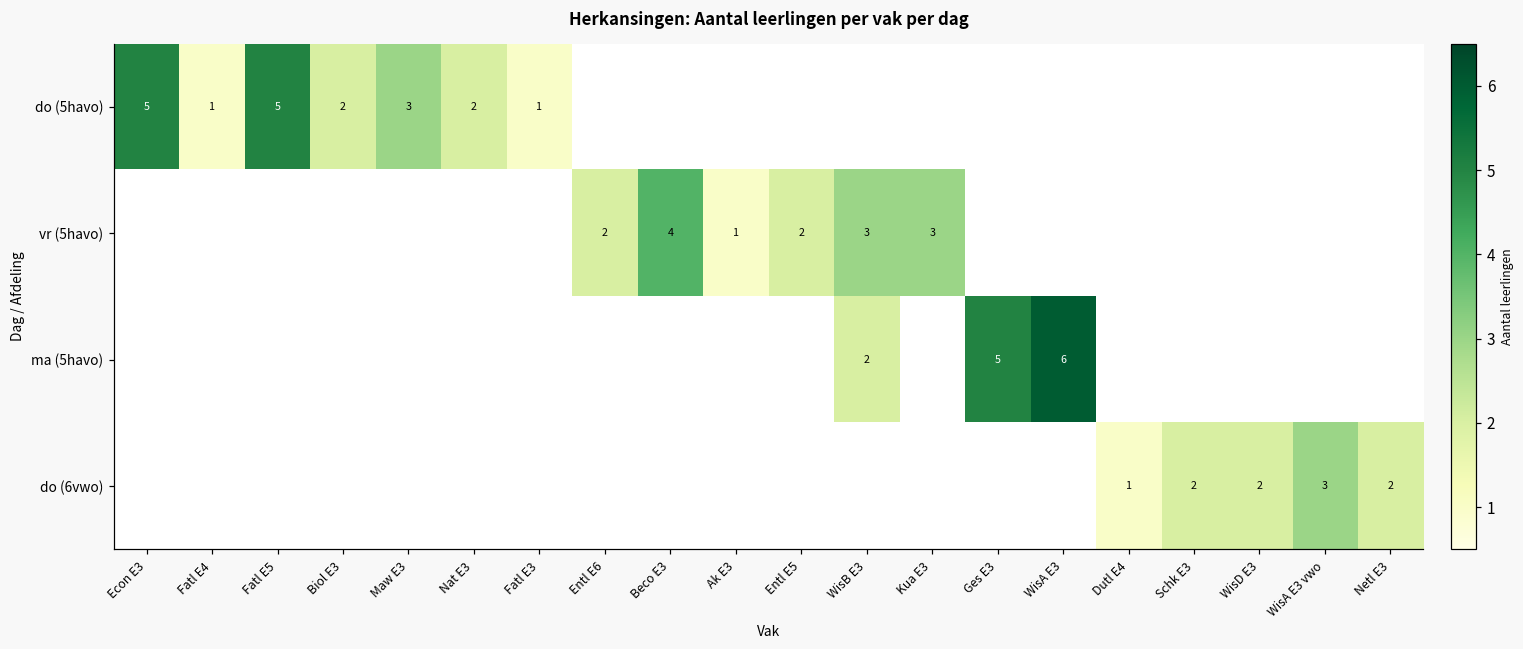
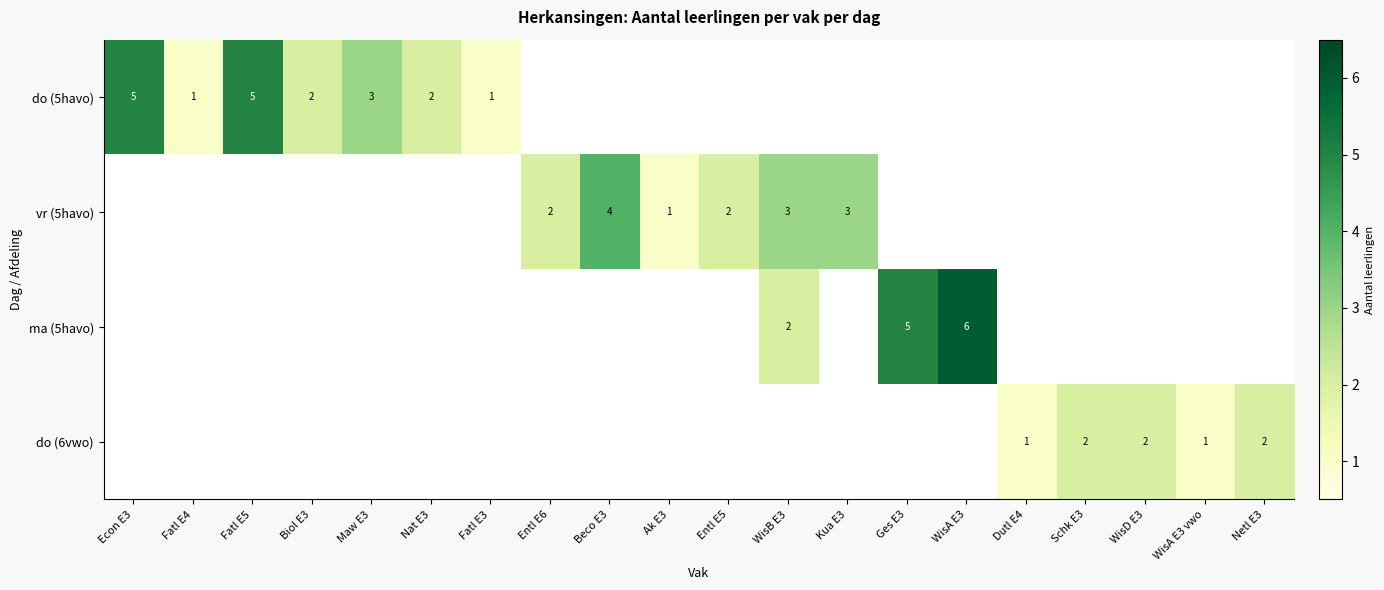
  {
    "do (5havo)": {
      "Econ E3": 5,
      "Fatl E4": 1,
      "Fatl E5": 5,
      "Biol E3": 2,
      "Maw E3": 3,
      "Nat E3": 2,
      "Fatl E3": 1
    },
    "vr (5havo)": {
      "Entl E6": 2,
      "Beco E3": 4,
      "Ak E3": 1,
      "Entl E5": 2,
      "WisB E3": 3,
      "Kua E3": 3
    },
    "ma (5havo)": {
      "WisB E3": 2,
      "Ges E3": 5,
      "WisA E3": 6
    },
    "do (6vwo)": {
      "Dutl E4": 1,
      "Schk E3": 2,
      "WisD E3": 2,
-     "WisA E3 vwo": 3,
+     "WisA E3 vwo": 1,
      "Netl E3": 2
    }
  }
